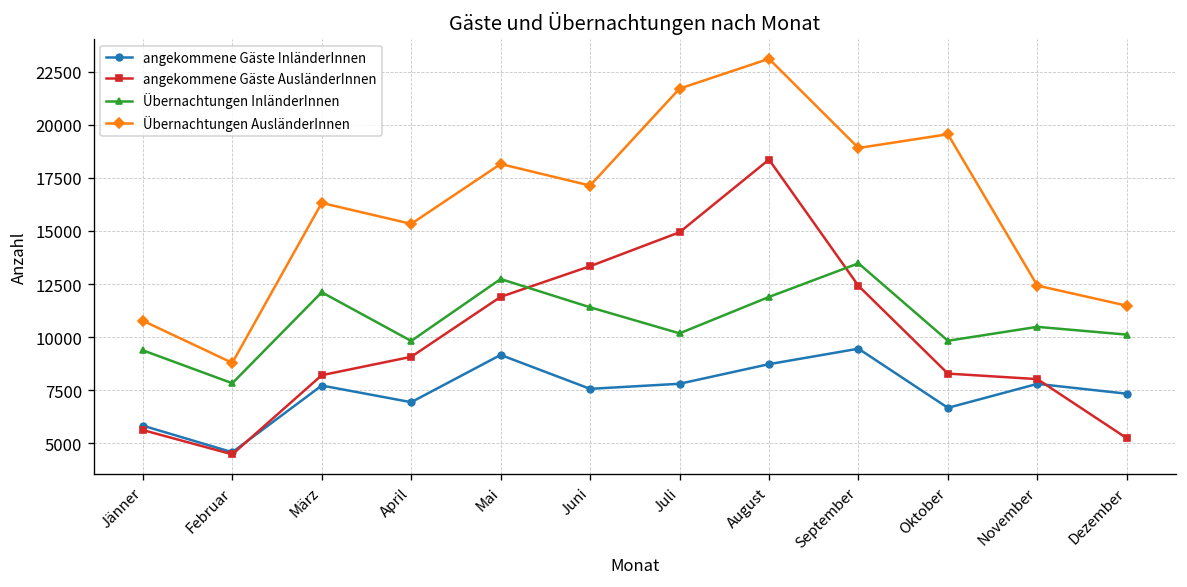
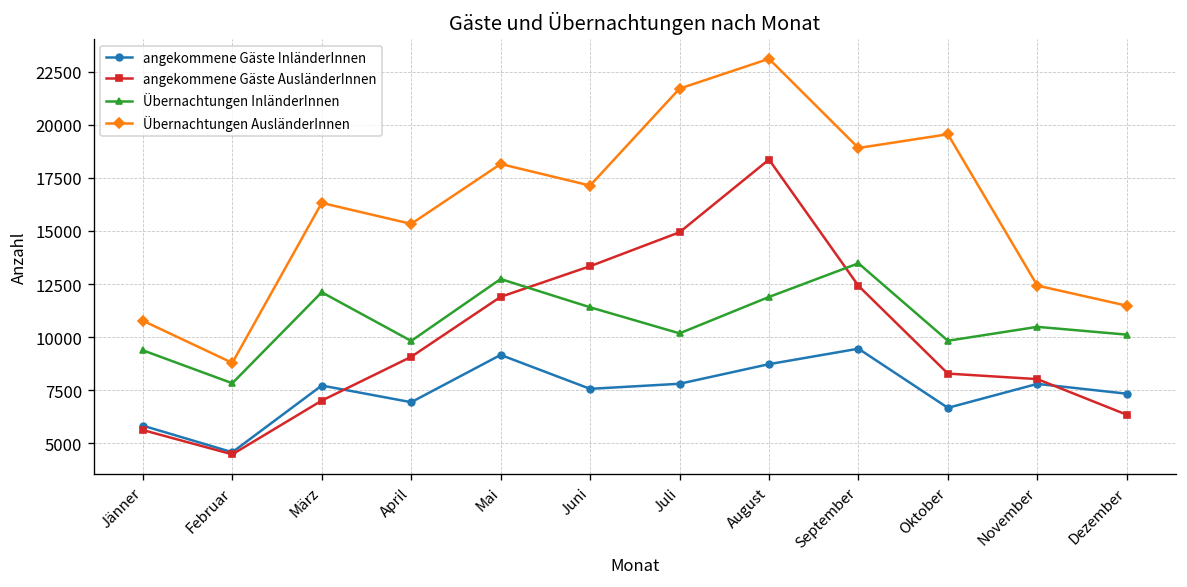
  {
    "angekommene Gäste InländerInnen": {
      "Jänner": 5800,
      "März": 7700,
      "April": 6900,
      "Mai": 9200,
      "Juni": 7600,
      "Juli": 7800,
      "August": 8700,
      "September": 9500,
      "Oktober": 6700,
      "November": 7800,
      "Dezember": 7300
    },
    "angekommene Gäste AusländerInnen": {
      "Jänner": 5600,
-     "März": 8200,
+     "März": 7000,
      "April": 9100,
      "Mai": 11900,
      "Juni": 13300,
      "Juli": 14900,
      "August": 18400,
      "September": 12400,
      "Oktober": 8300,
      "November": 8000,
-     "Dezember": 5200
+     "Dezember": 6300
    },
    "Übernachtungen InländerInnen": {
      "Jänner": 9400,
      "Februar": 7800,
      "März": 12100,
      "April": 9800,
      "Mai": 12700,
      "Juni": 11400,
      "Juli": 10200,
      "August": 11900,
      "September": 13500,
      "Oktober": 9800,
      "November": 10500,
      "Dezember": 10100
    },
    "Übernachtungen AusländerInnen": {
      "Jänner": 10800,
      "Februar": 8800,
      "März": 16300,
      "April": 15300,
      "Mai": 18200,
      "Juni": 17100,
      "Juli": 21700,
      "August": 23100,
      "September": 18900,
      "Oktober": 19600,
      "November": 12400,
      "Dezember": 11500
    }
  }
